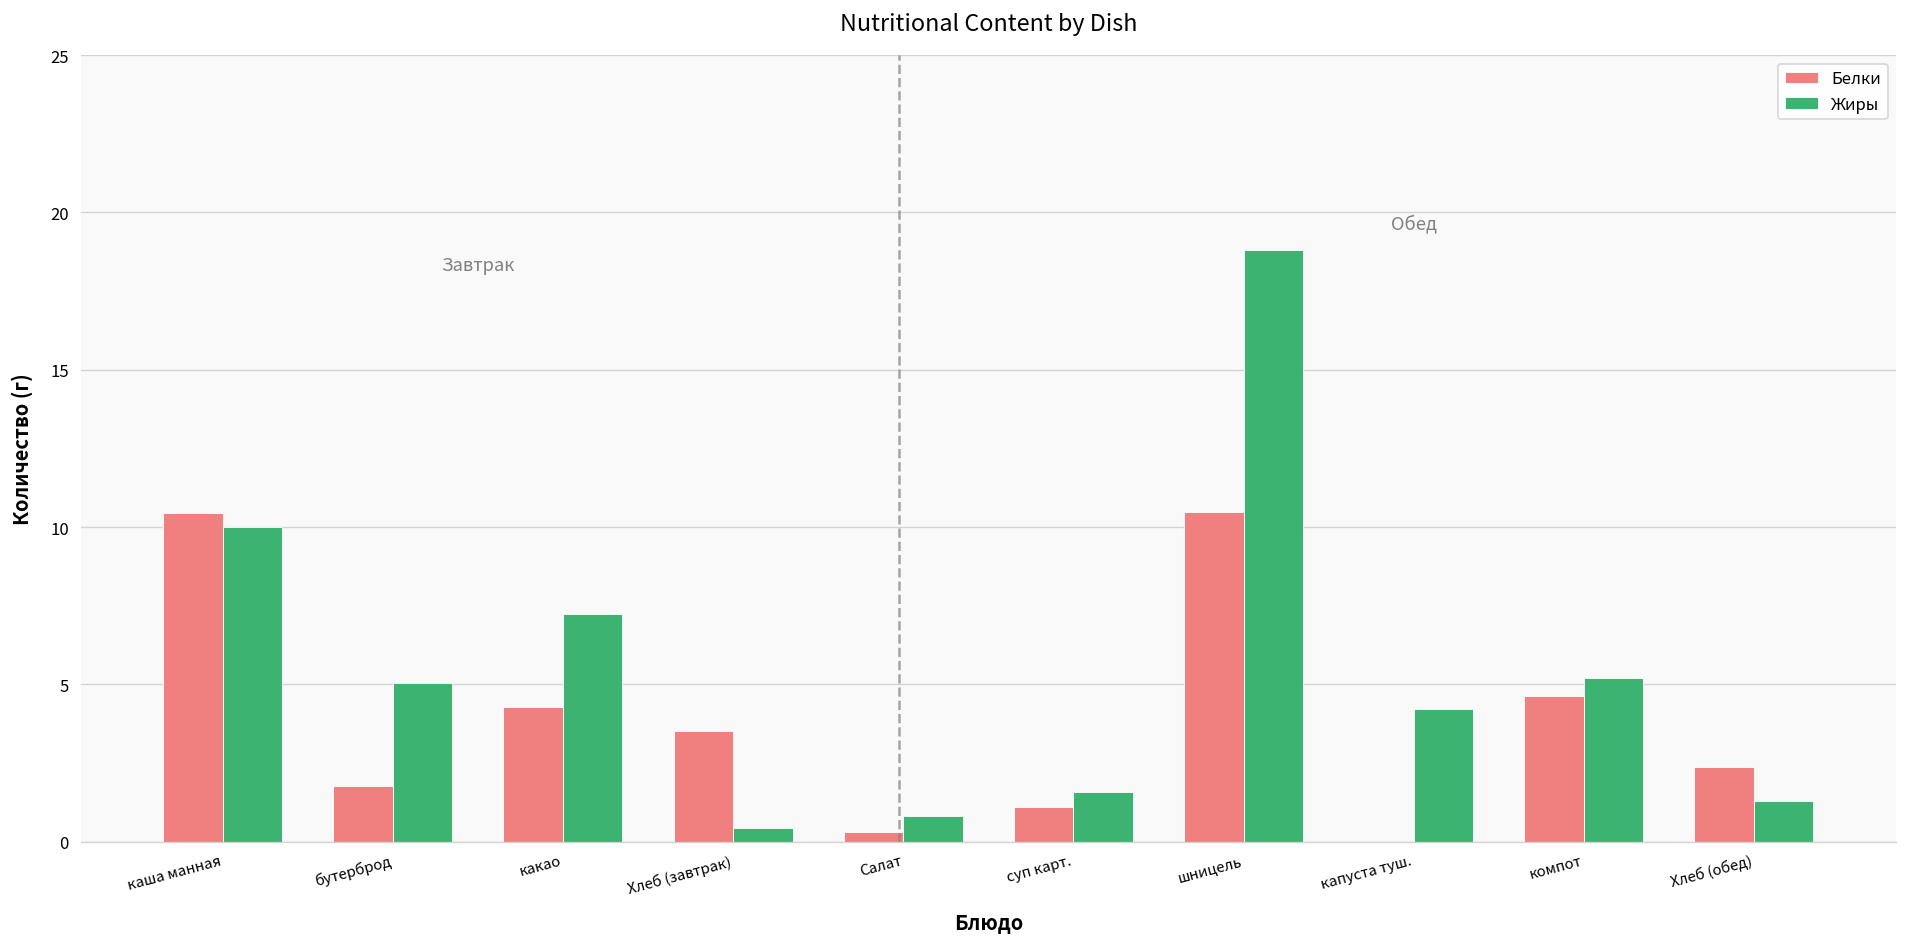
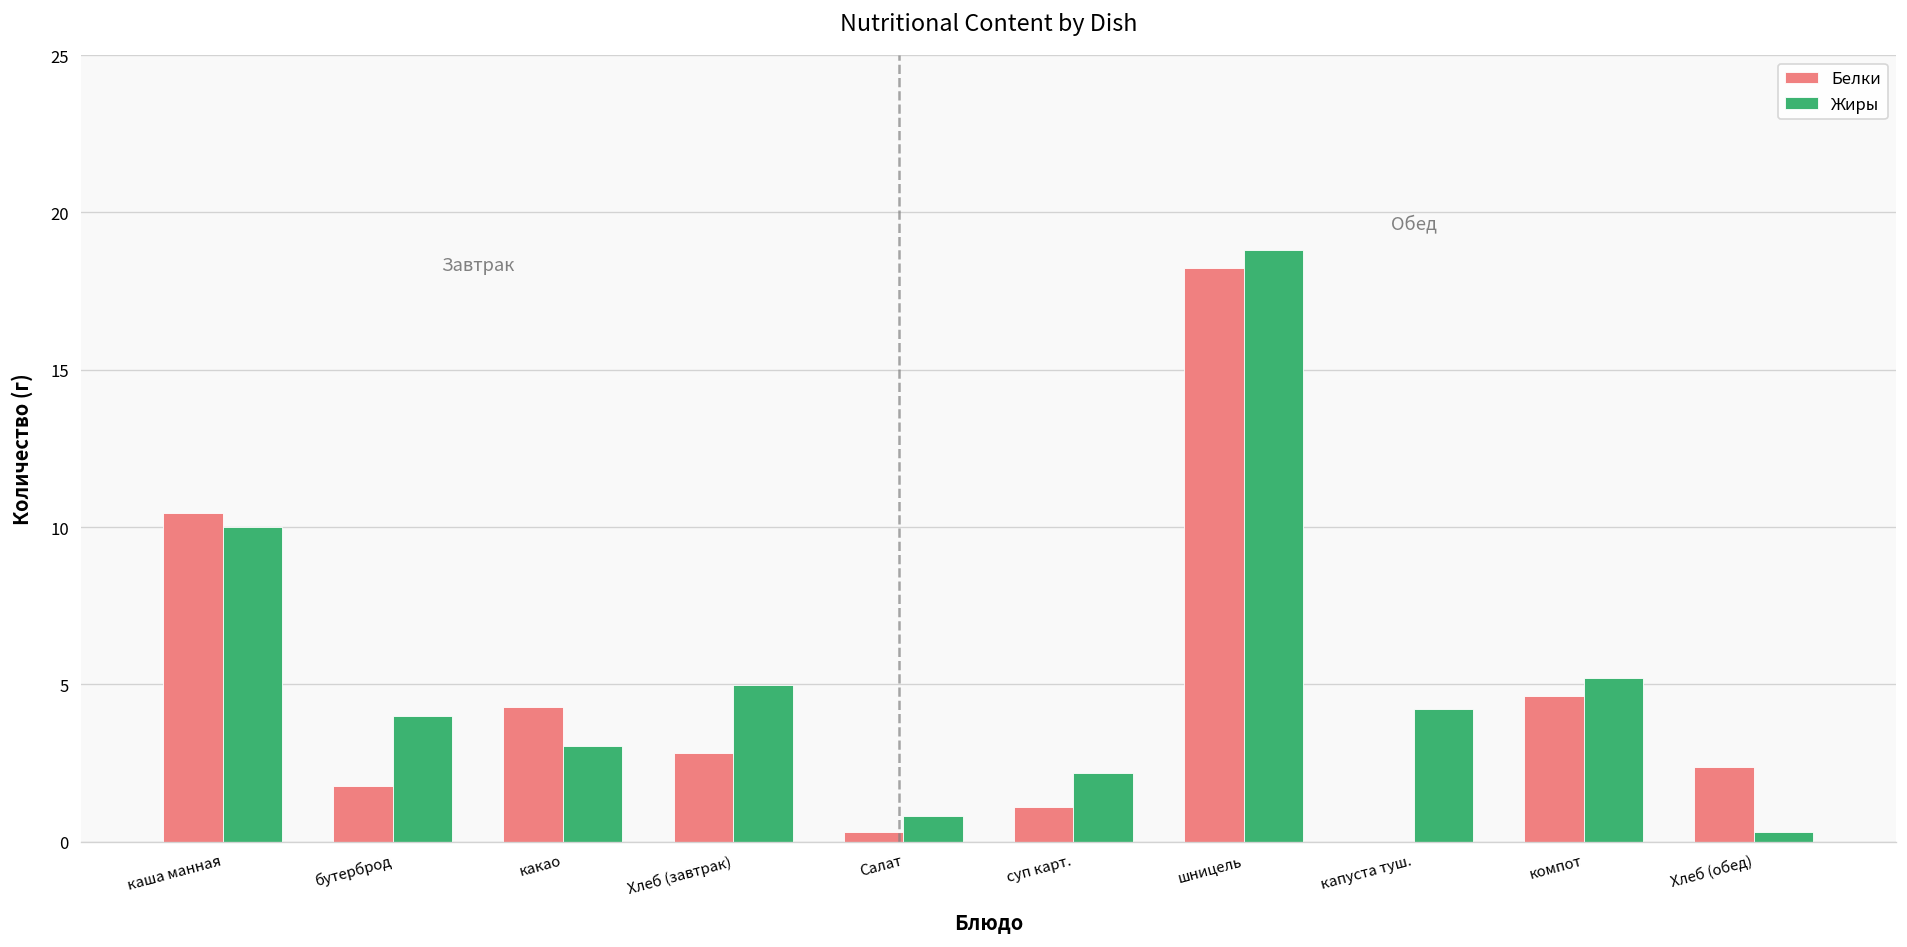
  {
    "Белки": {
      "каша манная": 10.4,
      "бутерброд": 1.8,
      "какао": 4.3,
-     "Хлеб (завтрак)": 3.5,
+     "Хлеб (завтрак)": 2.8,
      "Салат": 0.3,
      "суп карт.": 1.1,
-     "шницель": 10.5,
+     "шницель": 18.3,
      "капуста туш.": 0.0,
      "компот": 4.6,
      "Хлеб (обед)": 2.4
    },
    "Жиры": {
      "каша манная": 10.0,
-     "бутерброд": 5.0,
-     "какао": 7.2,
-     "Хлеб (завтрак)": 0.4,
+     "бутерброд": 4.0,
+     "какао": 3.0,
+     "Хлеб (завтрак)": 5.0,
      "Салат": 0.8,
-     "суп карт.": 1.6,
+     "суп карт.": 2.2,
      "шницель": 18.8,
      "капуста туш.": 4.2,
      "компот": 5.2,
-     "Хлеб (обед)": 1.3
+     "Хлеб (обед)": 0.3
    }
  }
